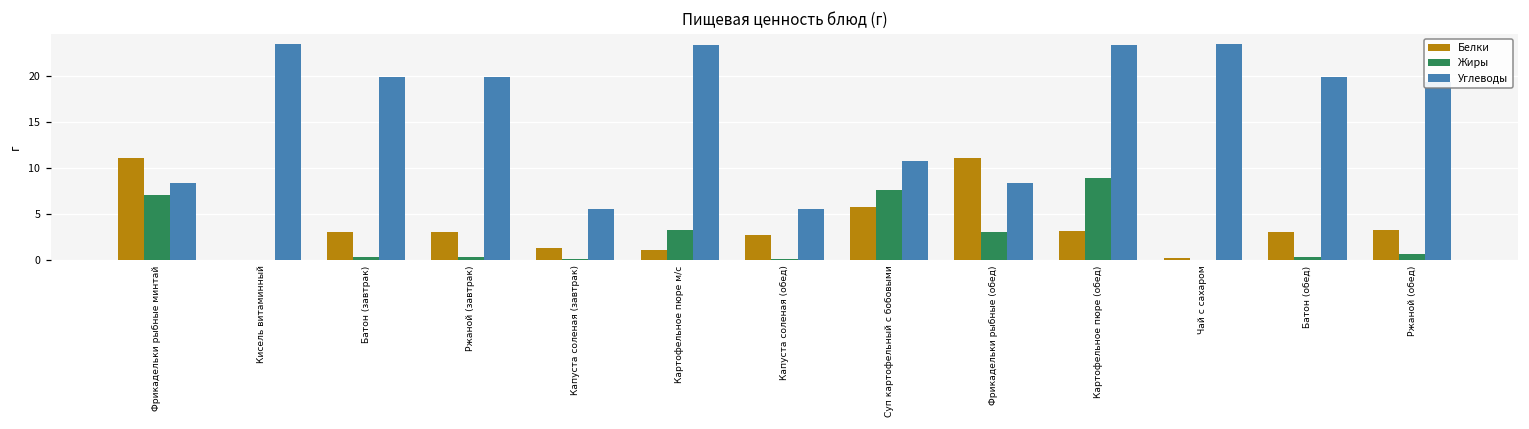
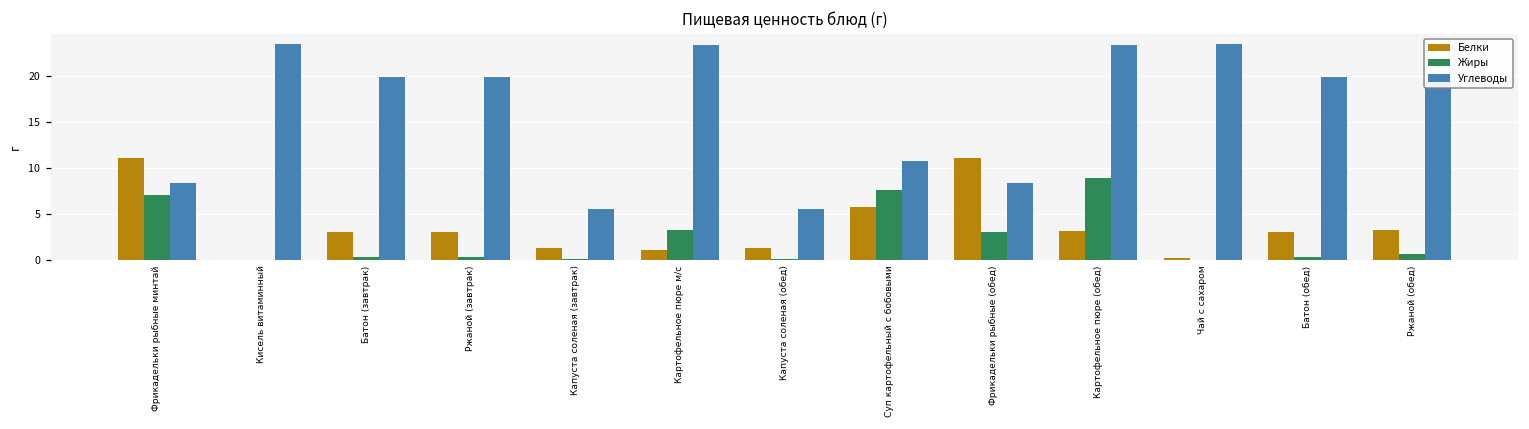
  {
    "Белки": {
      "Фрикадельки рыбные минтай": 11,
      "Батон (завтрак)": 3,
      "Ржаной (завтрак)": 3,
      "Капуста соленая (завтрак)": 1,
      "Картофельное пюре м/с": 1,
-     "Капуста соленая (обед)": 3,
+     "Капуста соленая (обед)": 1,
      "Суп картофельный с бобовыми": 6,
      "Фрикадельки рыбные (обед)": 11,
      "Картофельное пюре (обед)": 3,
      "Батон (обед)": 3,
      "Ржаной (обед)": 3
    },
    "Жиры": {
      "Фрикадельки рыбные минтай": 7,
      "Кисель витаминный": 0,
      "Батон (завтрак)": 0,
      "Ржаной (завтрак)": 0,
      "Картофельное пюре м/с": 3,
      "Суп картофельный с бобовыми": 8,
      "Фрикадельки рыбные (обед)": 3,
      "Картофельное пюре (обед)": 9,
      "Чай с сахаром": 0,
      "Батон (обед)": 0,
      "Ржаной (обед)": 1
    },
    "Углеводы": {
      "Фрикадельки рыбные минтай": 8,
      "Кисель витаминный": 23,
      "Батон (завтрак)": 20,
      "Ржаной (завтрак)": 20,
      "Капуста соленая (завтрак)": 6,
      "Картофельное пюре м/с": 23,
      "Капуста соленая (обед)": 6,
      "Суп картофельный с бобовыми": 11,
      "Фрикадельки рыбные (обед)": 8,
      "Картофельное пюре (обед)": 23,
      "Чай с сахаром": 23,
      "Батон (обед)": 20
    }
  }
